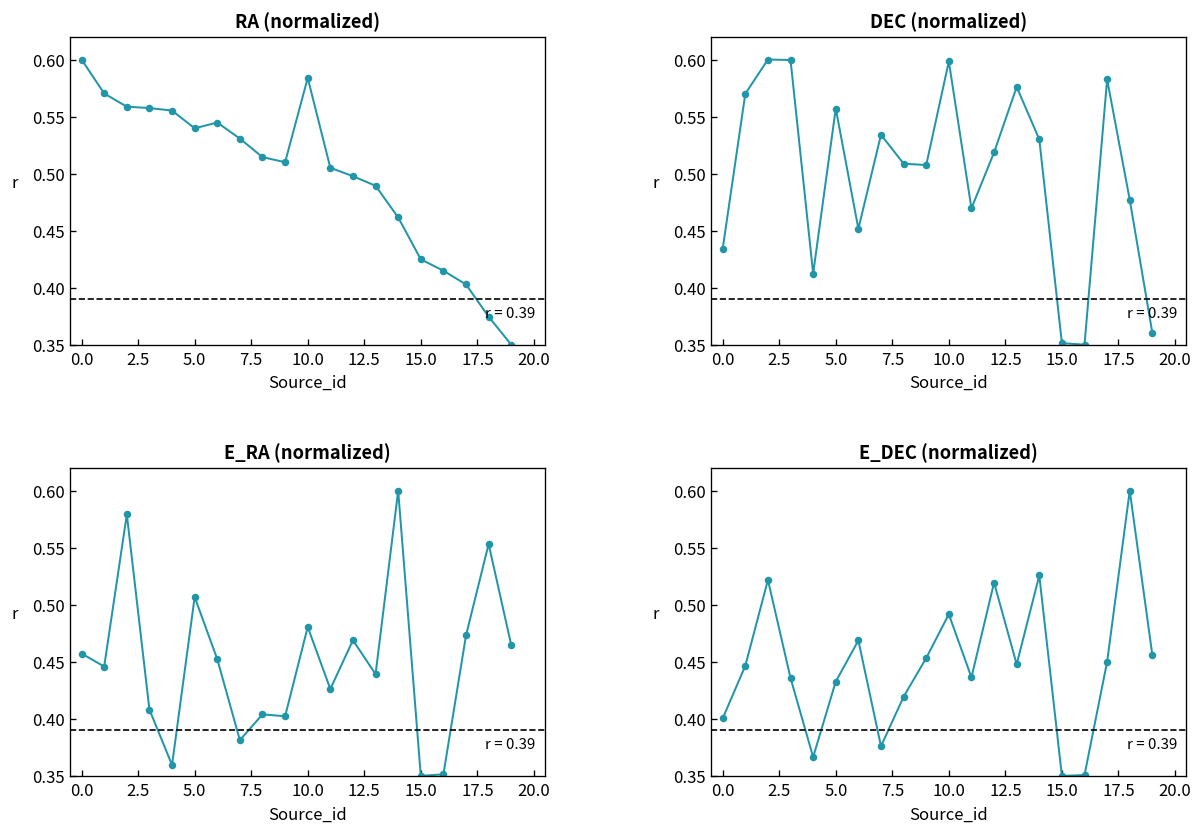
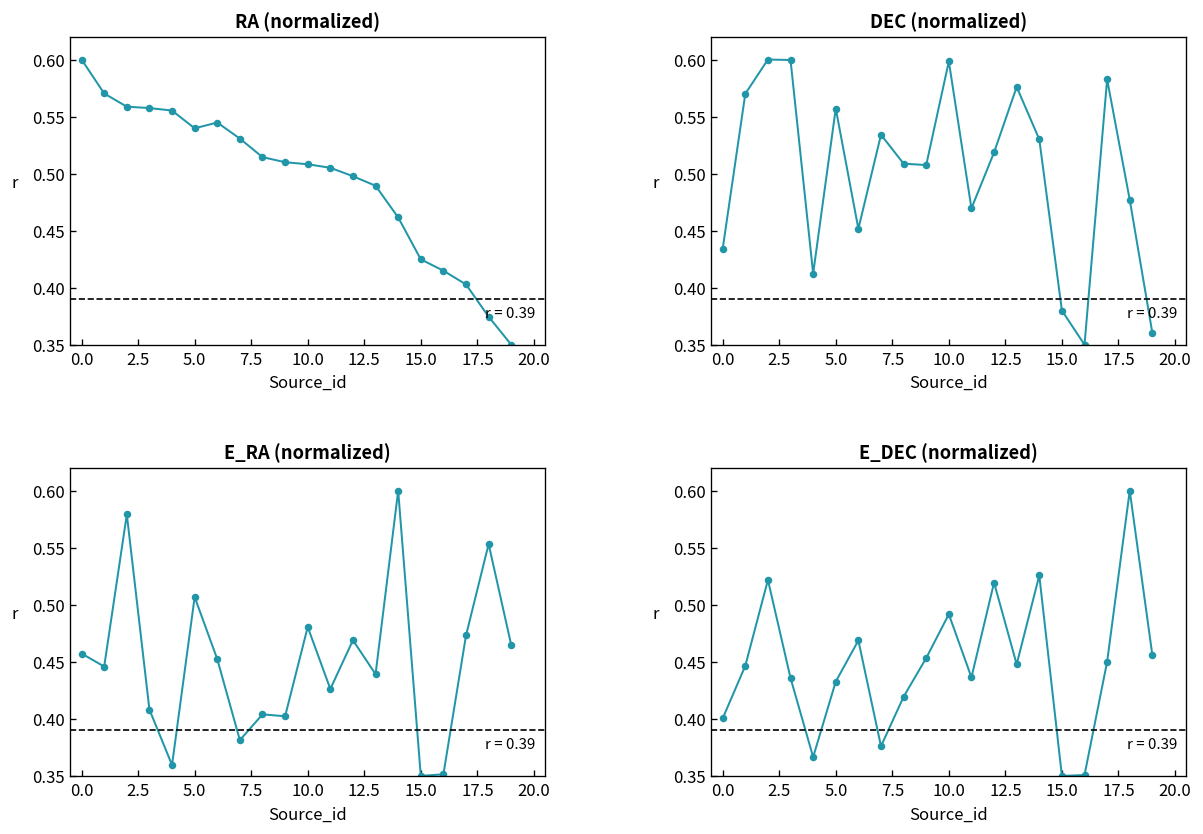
  {
    "RA (normalized)": {
      "0.0": 0.60,
      "5.0": 0.54,
-     "10.0": 0.58,
+     "10.0": 0.51,
      "15.0": 0.42
    },
    "DEC (normalized)": {
      "0.0": 0.43,
      "5.0": 0.56,
      "10.0": 0.60,
-     "15.0": 0.35
+     "15.0": 0.38
    },
    "E_RA (normalized)": {
      "0.0": 0.46,
      "5.0": 0.51,
      "10.0": 0.48,
      "15.0": 0.35
    },
    "E_DEC (normalized)": {
      "0.0": 0.40,
      "5.0": 0.43,
      "10.0": 0.49,
      "15.0": 0.35
    }
  }
